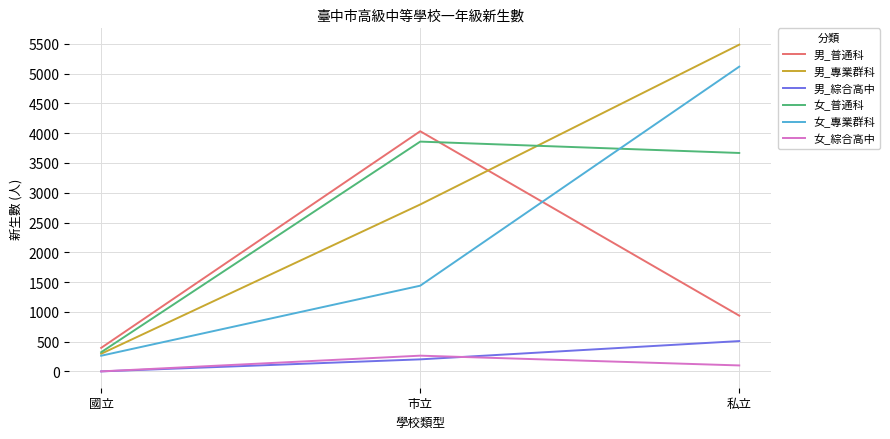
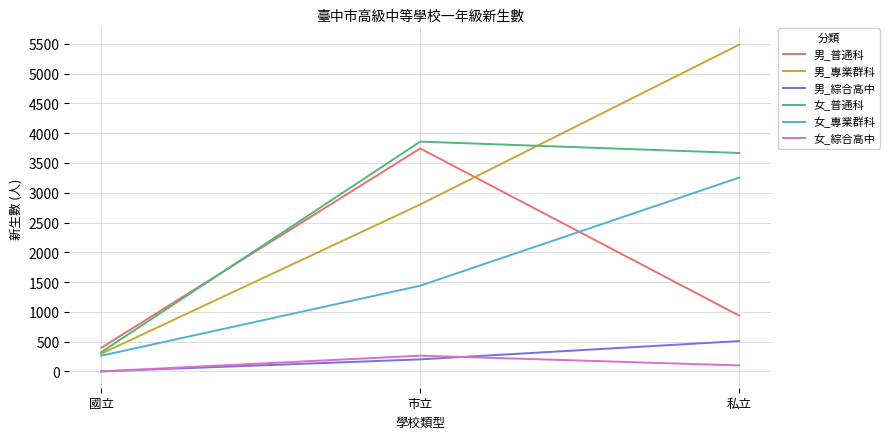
  {
    "男_普通科": {
      "國立": 400,
-     "市立": 4000,
+     "市立": 3700,
      "私立": 900
    },
    "男_專業群科": {
      "市立": 2800,
      "私立": 5500
    },
    "男_綜合高中": {
      "市立": 200,
      "私立": 500
    },
    "女_普通科": {
      "市立": 3900,
      "私立": 3700
    },
    "女_專業群科": {
      "市立": 1400,
-     "私立": 5100
+     "私立": 3300
    },
    "女_綜合高中": {
      "市立": 300,
      "私立": 100
    }
  }
